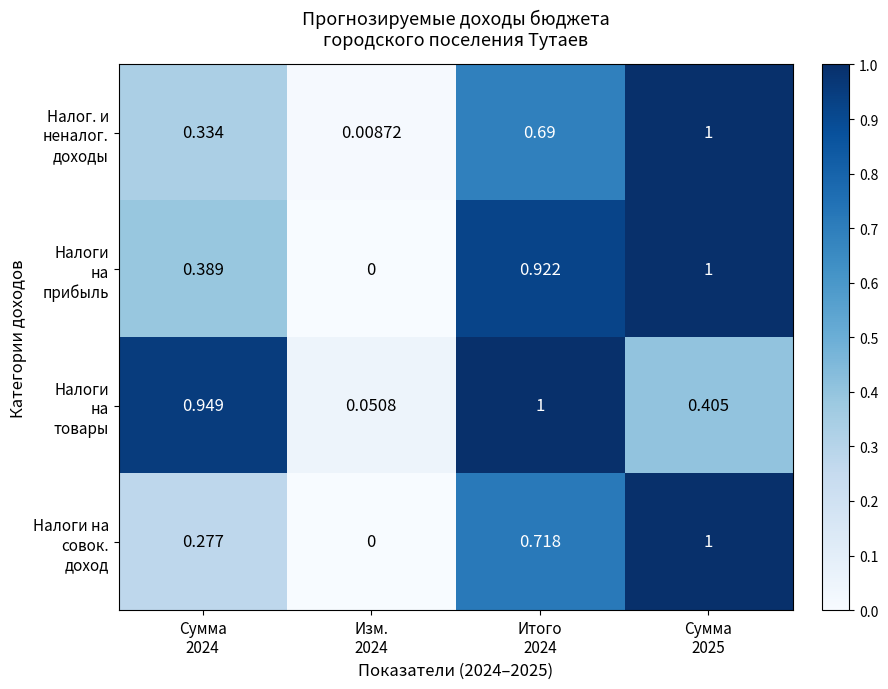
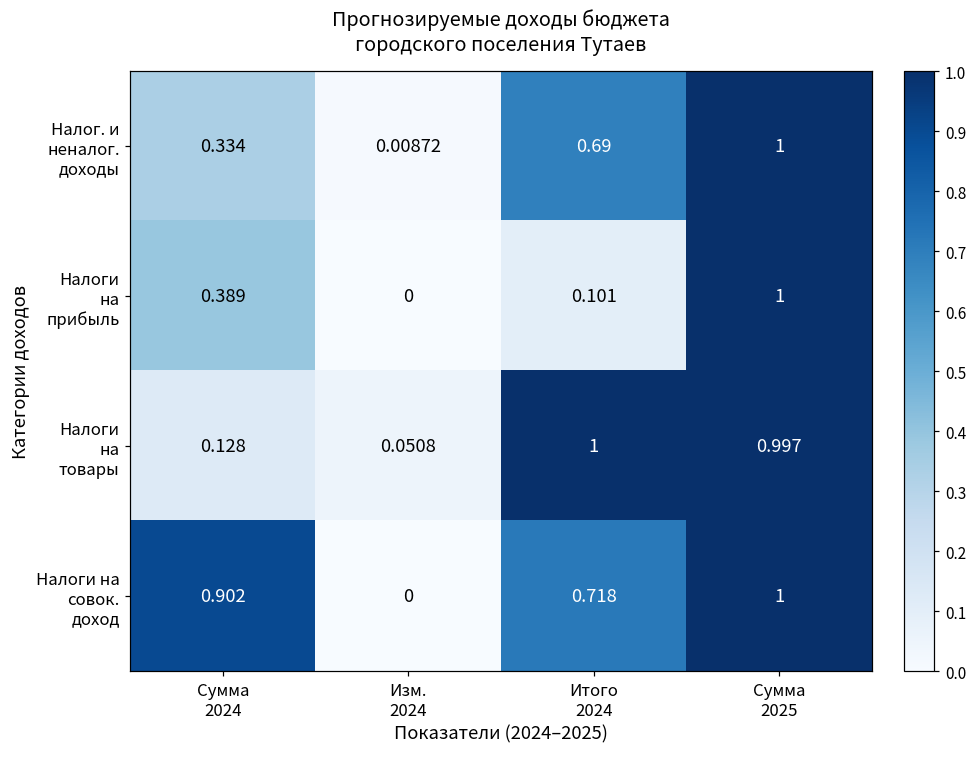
  {
    "Налог. и неналог. доходы": {
      "Сумма 2024": 0.334,
      "Изм. 2024": 0.00872,
      "Итого 2024": 0.69,
      "Сумма 2025": 1
    },
    "Налоги на прибыль": {
      "Сумма 2024": 0.389,
      "Изм. 2024": 0,
-     "Итого 2024": 0.922,
+     "Итого 2024": 0.101,
      "Сумма 2025": 1
    },
    "Налоги на товары": {
-     "Сумма 2024": 0.949,
+     "Сумма 2024": 0.128,
      "Изм. 2024": 0.0508,
      "Итого 2024": 1,
-     "Сумма 2025": 0.405
+     "Сумма 2025": 0.997
    },
    "Налоги на совок. доход": {
-     "Сумма 2024": 0.277,
+     "Сумма 2024": 0.902,
      "Изм. 2024": 0,
      "Итого 2024": 0.718,
      "Сумма 2025": 1
    }
  }
